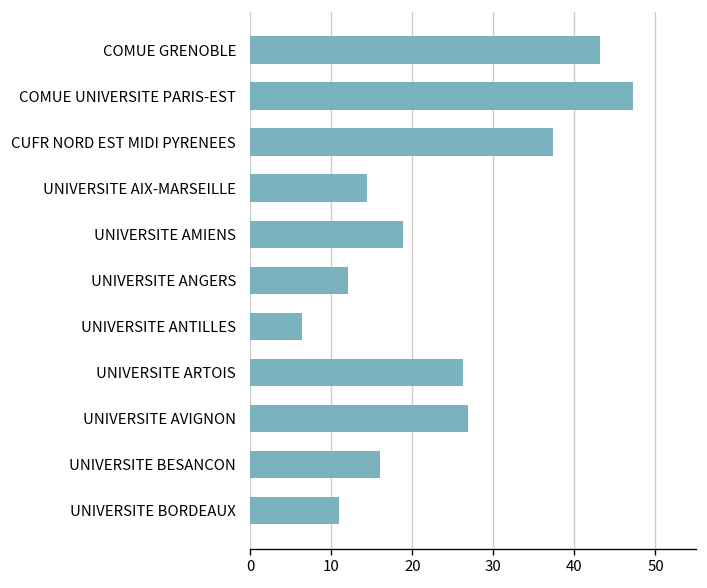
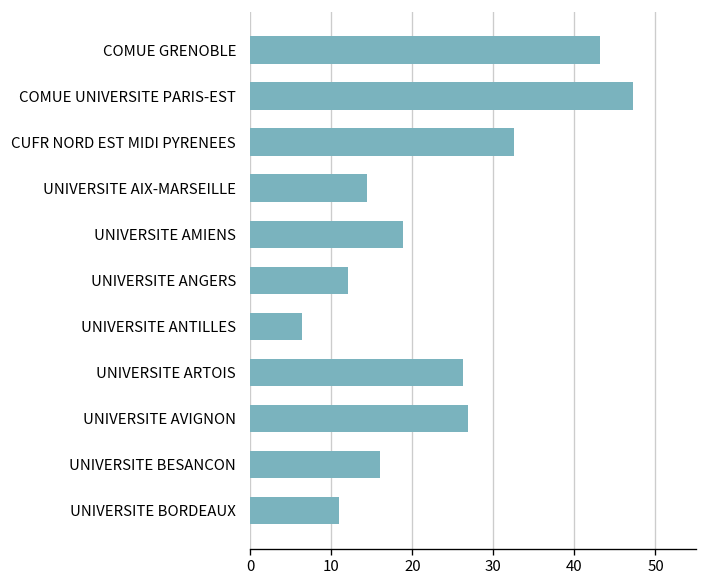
  {
    "COMUE GRENOBLE": 43,
    "COMUE UNIVERSITE PARIS-EST": 47,
-   "CUFR NORD EST MIDI PYRENEES": 37,
+   "CUFR NORD EST MIDI PYRENEES": 33,
    "UNIVERSITE AIX-MARSEILLE": 14,
    "UNIVERSITE AMIENS": 19,
    "UNIVERSITE ANGERS": 12,
    "UNIVERSITE ANTILLES": 6,
    "UNIVERSITE ARTOIS": 26,
    "UNIVERSITE AVIGNON": 27,
    "UNIVERSITE BESANCON": 16,
    "UNIVERSITE BORDEAUX": 11
  }
